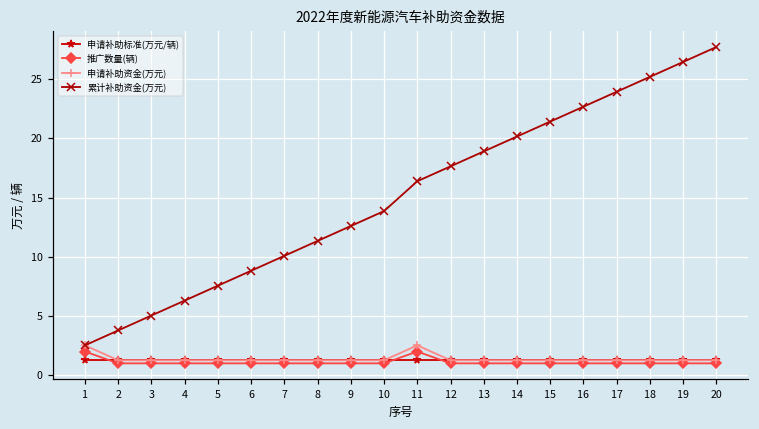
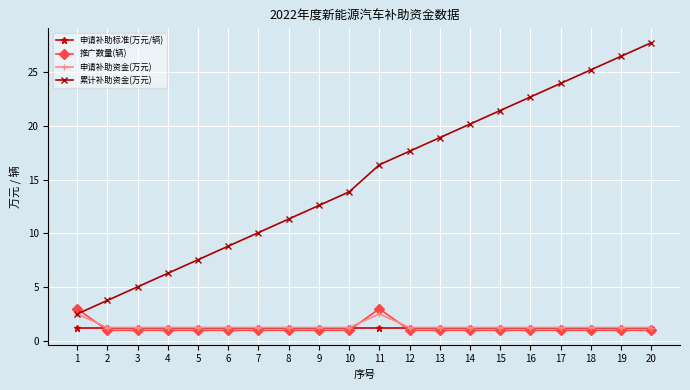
  {
    "推广数量(辆)": {
-     "1": 2,
+     "1": 3,
      "2": 1,
      "3": 1,
      "4": 1,
      "5": 1,
      "6": 1,
      "7": 1,
      "8": 1,
      "9": 1,
      "10": 1,
-     "11": 2,
+     "11": 3,
      "12": 1,
      "13": 1,
      "14": 1,
      "15": 1,
      "16": 1,
      "17": 1,
      "18": 1,
      "19": 1,
      "20": 1
    },
    "申请补助资金(万元)": {
      "11": 2.5
    }
  }
